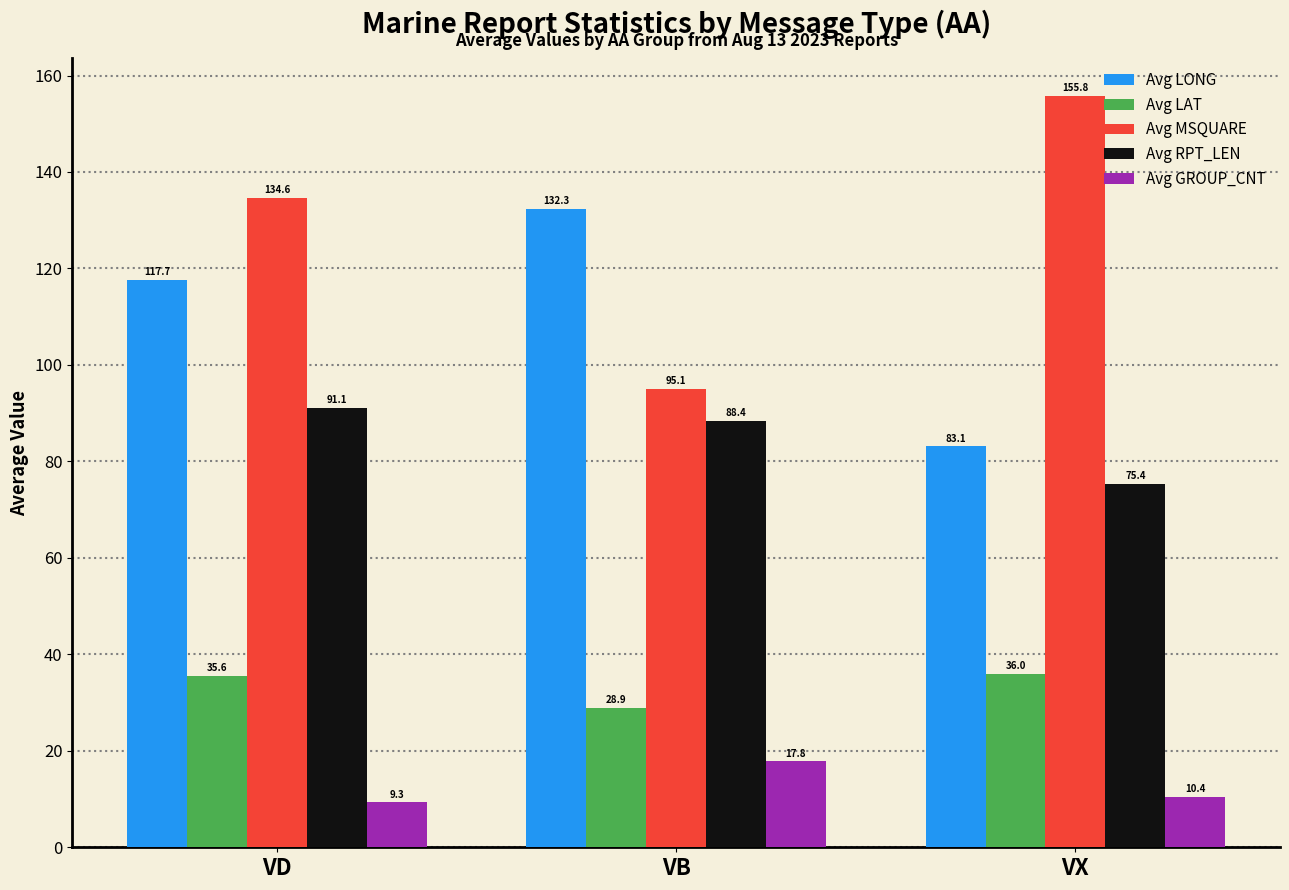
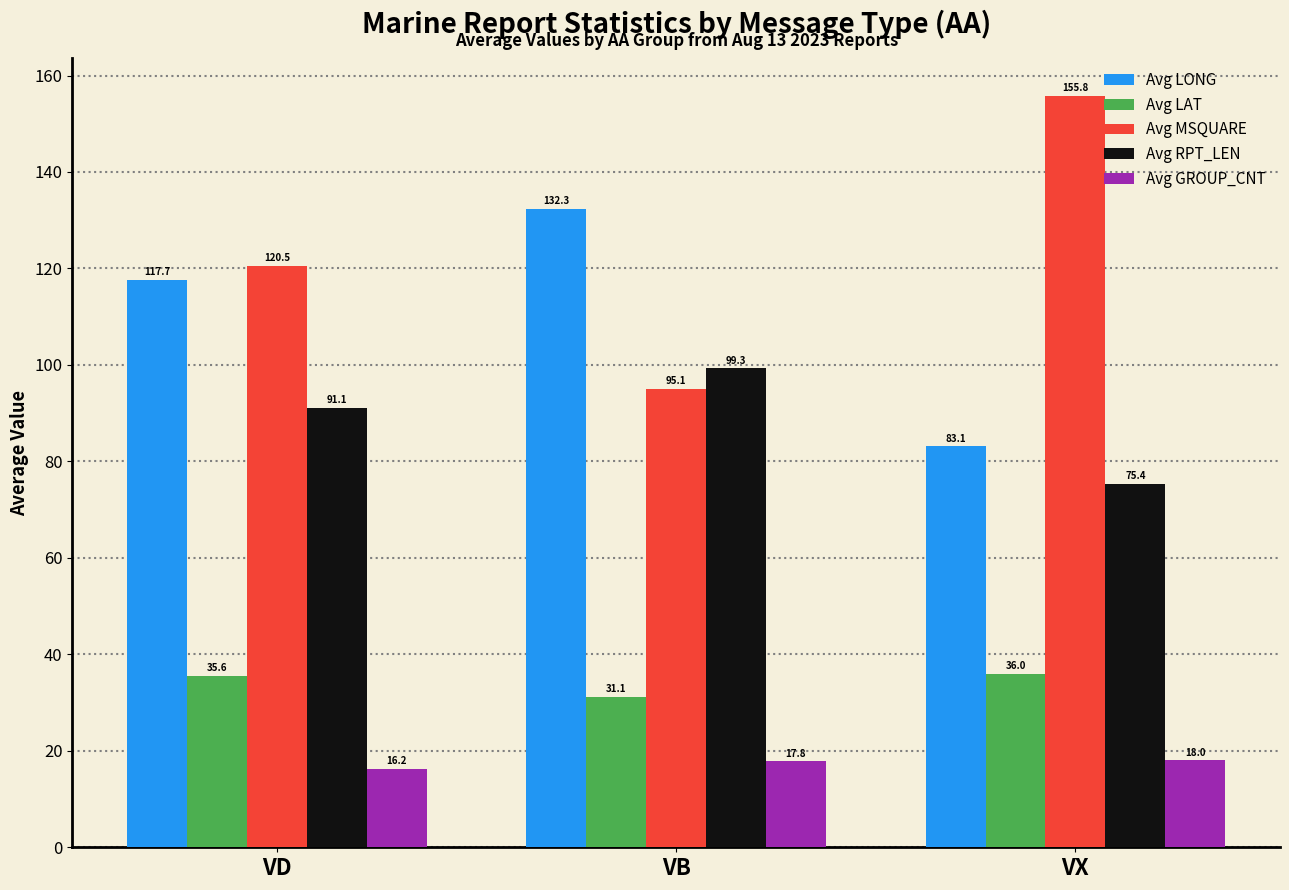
  {
    "Avg LONG": {
      "VD": 117.7,
      "VB": 132.3,
      "VX": 83.1
    },
    "Avg LAT": {
      "VD": 35.6,
-     "VB": 28.9,
+     "VB": 31.1,
      "VX": 36.0
    },
    "Avg MSQUARE": {
-     "VD": 134.6,
+     "VD": 120.5,
      "VB": 95.1,
      "VX": 155.8
    },
    "Avg RPT_LEN": {
      "VD": 91.1,
-     "VB": 88.4,
+     "VB": 99.3,
      "VX": 75.4
    },
    "Avg GROUP_CNT": {
-     "VD": 9.3,
+     "VD": 16.2,
      "VB": 17.8,
-     "VX": 10.4
+     "VX": 18.0
    }
  }
